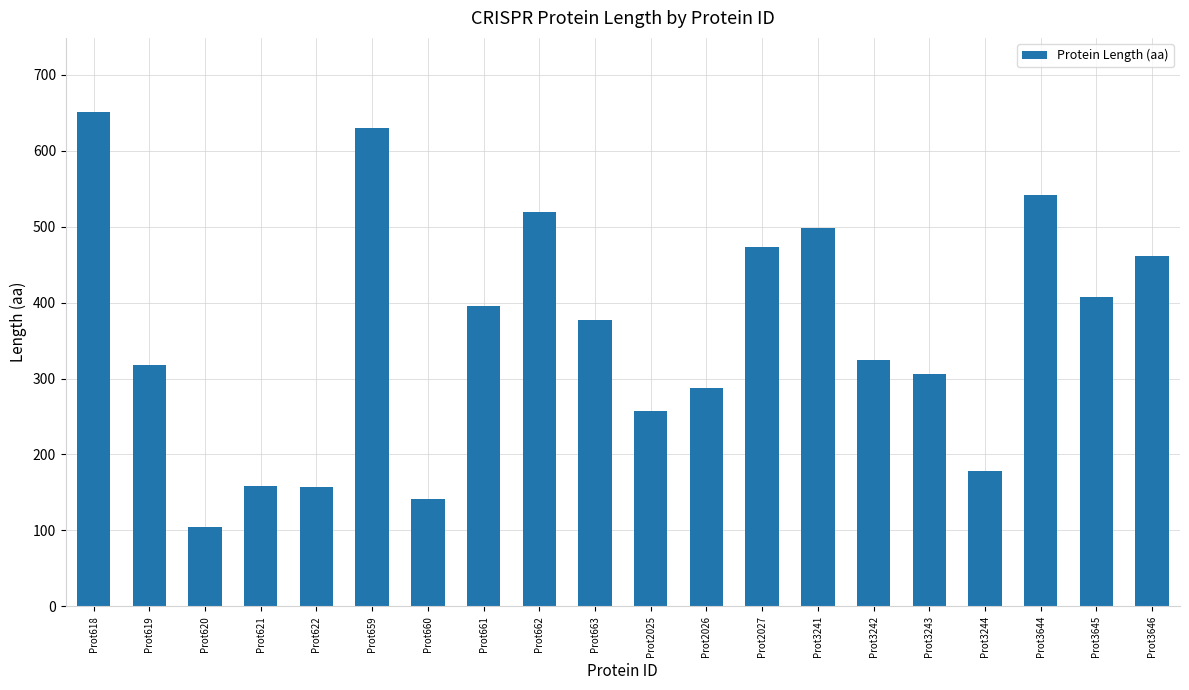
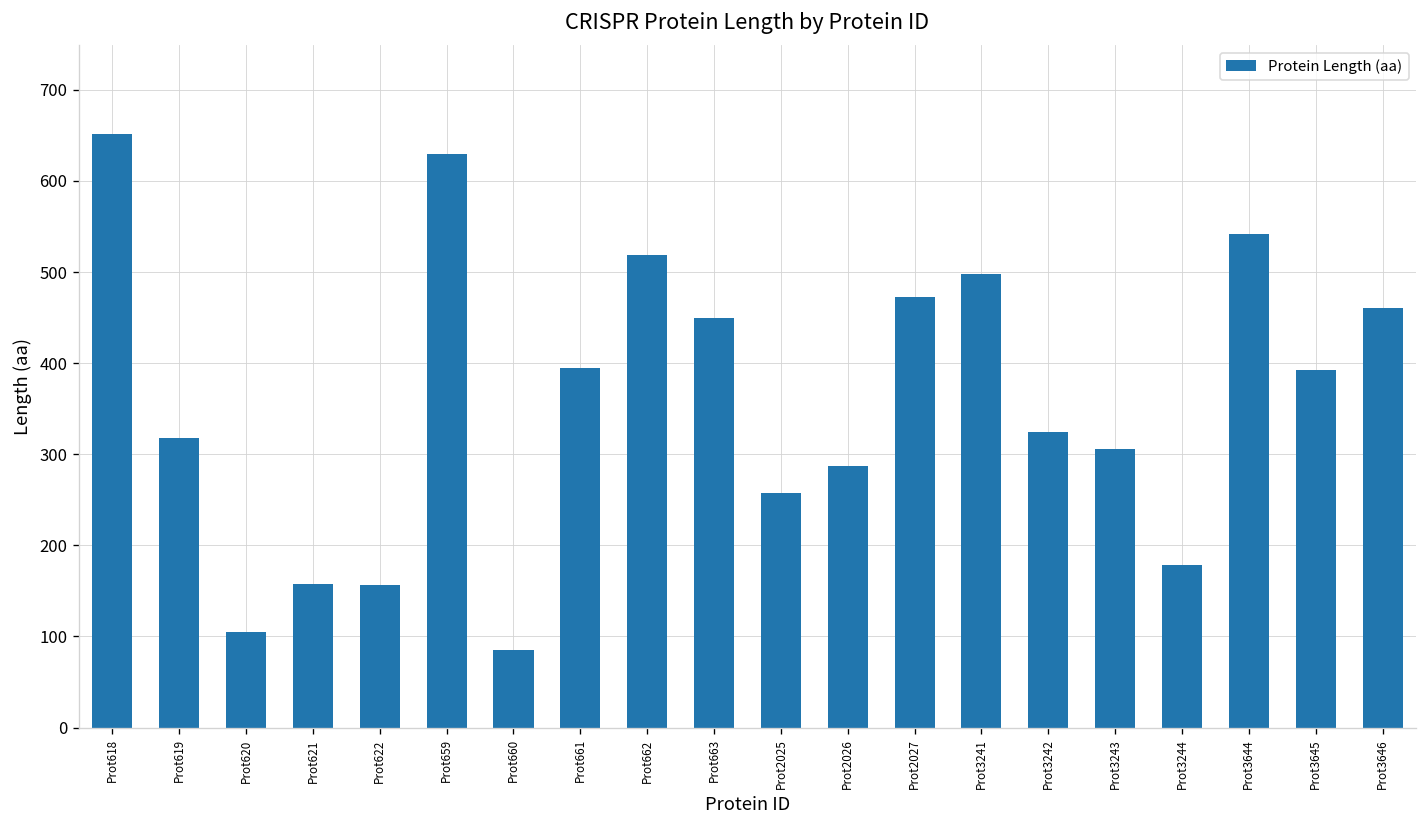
  {
    "Prot618": 650,
    "Prot619": 320,
    "Prot620": 110,
    "Prot621": 160,
    "Prot622": 160,
    "Prot659": 630,
-   "Prot660": 140,
+   "Prot660": 90,
    "Prot661": 400,
    "Prot662": 520,
-   "Prot663": 380,
+   "Prot663": 450,
    "Prot2025": 260,
    "Prot2026": 290,
    "Prot2027": 470,
    "Prot3241": 500,
    "Prot3242": 320,
    "Prot3243": 310,
    "Prot3244": 180,
    "Prot3644": 540,
-   "Prot3645": 410,
+   "Prot3645": 390,
    "Prot3646": 460
  }
